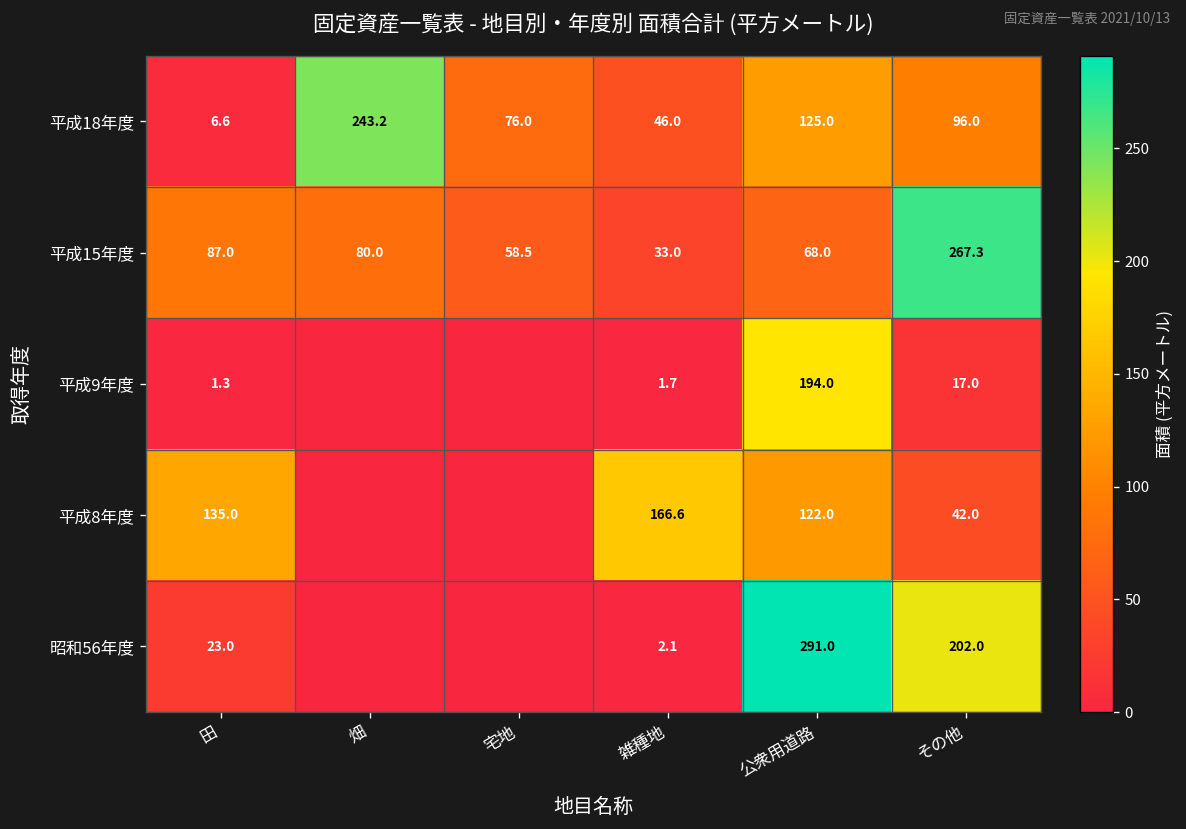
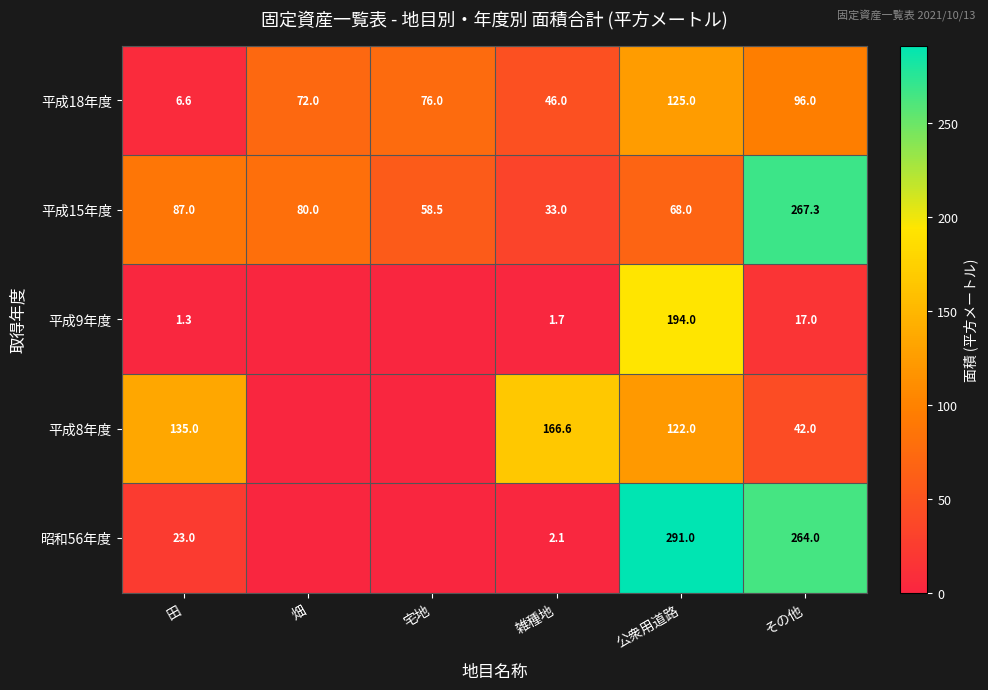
  {
    "平成18年度": {
      "田": 6.6,
-     "畑": 243.2,
+     "畑": 72.0,
      "宅地": 76.0,
      "雑種地": 46.0,
      "公衆用道路": 125.0,
      "その他": 96.0
    },
    "平成15年度": {
      "田": 87.0,
      "畑": 80.0,
      "宅地": 58.5,
      "雑種地": 33.0,
      "公衆用道路": 68.0,
      "その他": 267.3
    },
    "平成9年度": {
      "田": 1.3,
      "雑種地": 1.7,
      "公衆用道路": 194.0,
      "その他": 17.0
    },
    "平成8年度": {
      "田": 135.0,
      "雑種地": 166.6,
      "公衆用道路": 122.0,
      "その他": 42.0
    },
    "昭和56年度": {
      "田": 23.0,
      "雑種地": 2.1,
      "公衆用道路": 291.0,
-     "その他": 202.0
+     "その他": 264.0
    }
  }
